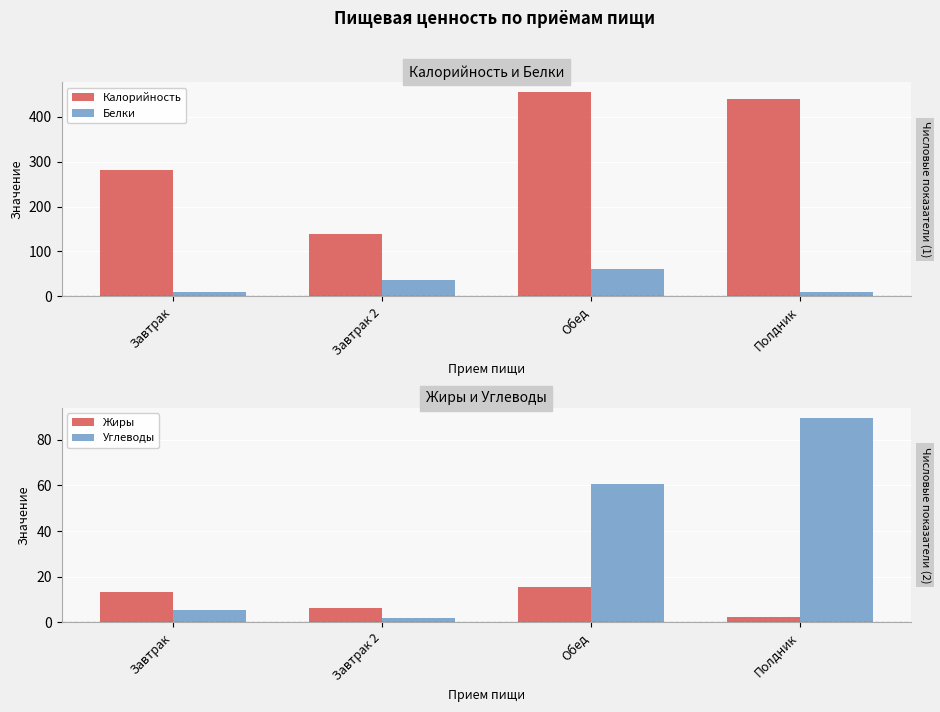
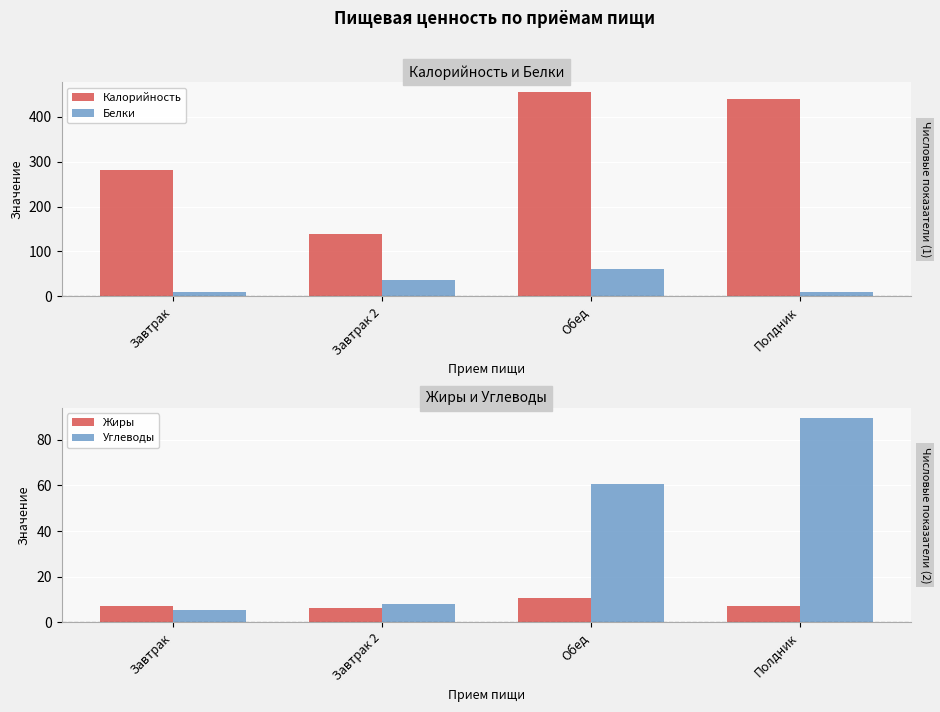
  {
    "Калорийность и Белки": {
      "Калорийность": {
        "Завтрак": 280,
        "Завтрак 2": 140,
        "Обед": 450,
        "Полдник": 440
      },
      "Белки": {
        "Завтрак": 10,
        "Завтрак 2": 40,
        "Обед": 60,
        "Полдник": 10
      }
    },
    "Жиры и Углеводы": {
      "Жиры": {
-       "Завтрак": 13,
+       "Завтрак": 7,
        "Завтрак 2": 6,
-       "Обед": 15,
-       "Полдник": 2
+       "Обед": 11,
+       "Полдник": 7
      },
      "Углеводы": {
        "Завтрак": 5,
-       "Завтрак 2": 2,
+       "Завтрак 2": 8,
        "Обед": 61,
        "Полдник": 90
      }
    }
  }
